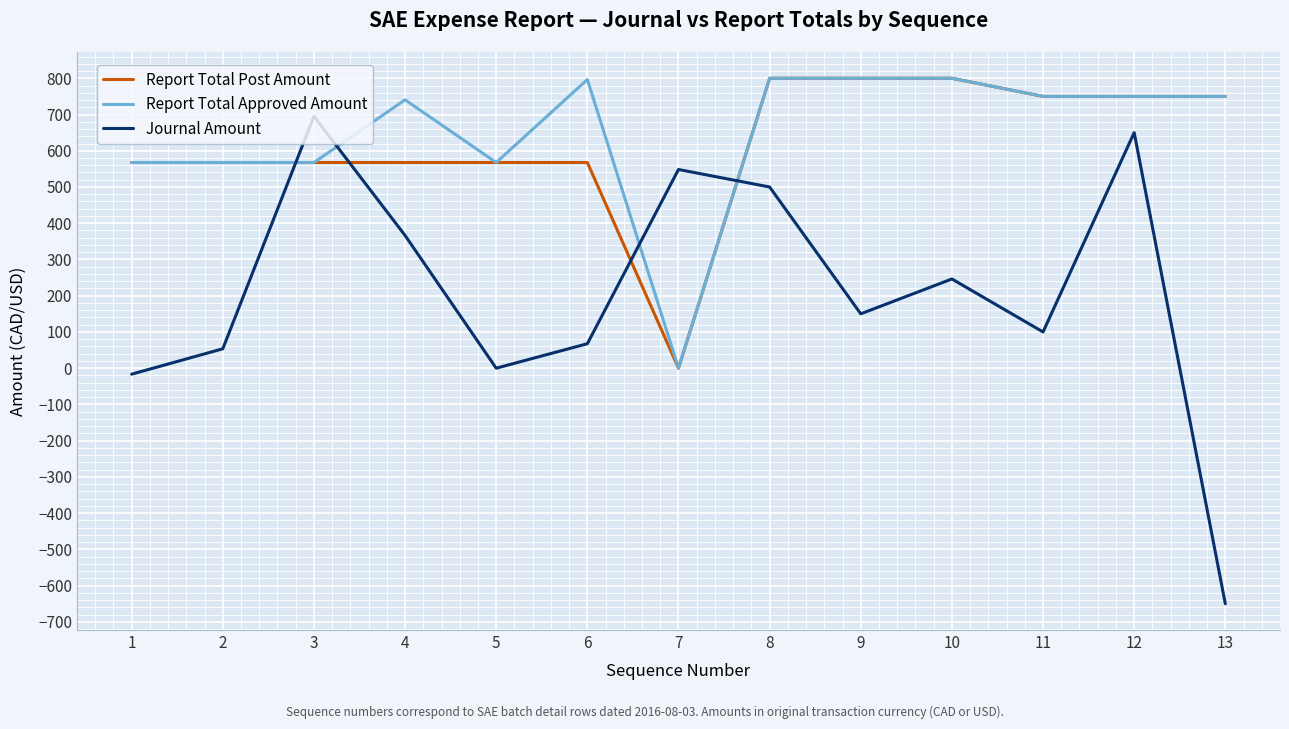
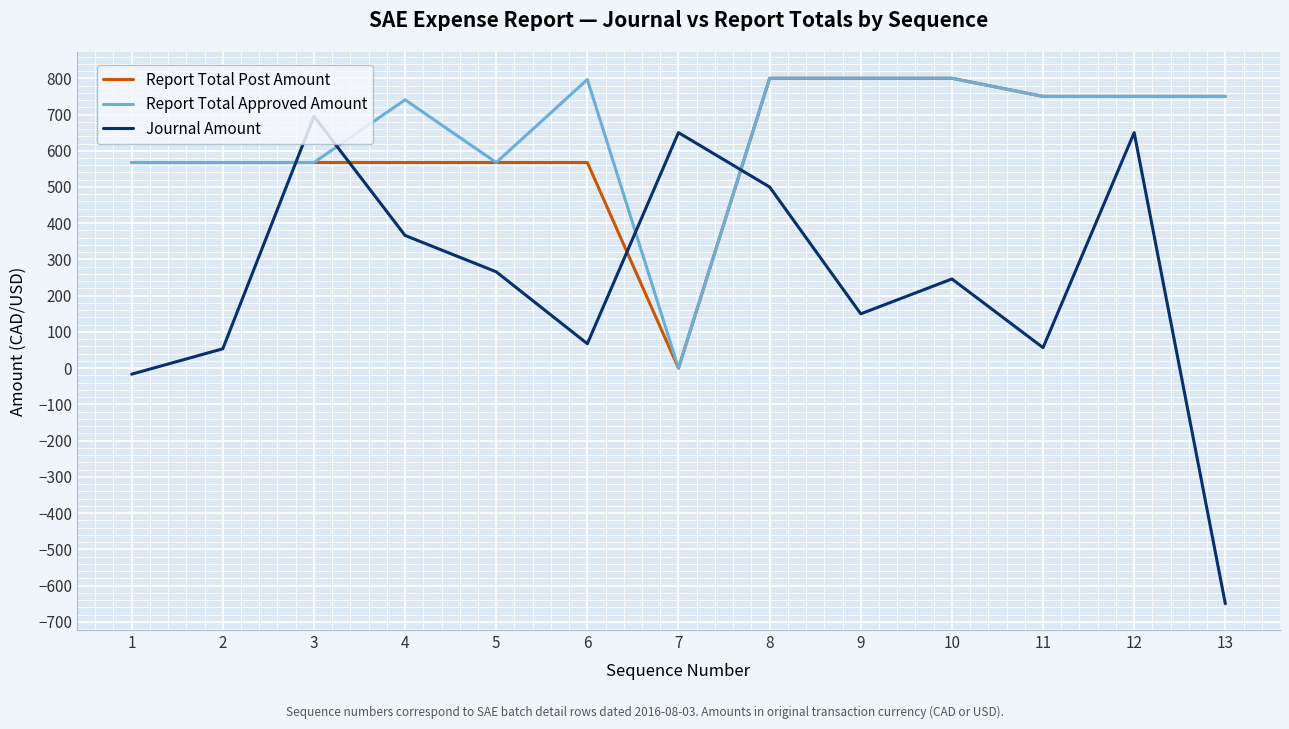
  {
    "Report Total Post Amount": {
      "4": 570,
      "6": 570
    },
    "Report Total Approved Amount": {
      "4": 740,
      "6": 800
    },
    "Journal Amount": {
      "1": -20,
      "2": 50,
      "4": 370,
-     "5": 0,
+     "5": 270,
      "6": 70,
-     "7": 550,
+     "7": 650,
      "8": 500,
      "9": 150,
      "10": 250,
-     "11": 100,
+     "11": 60,
      "12": 650,
      "13": -650
    }
  }
